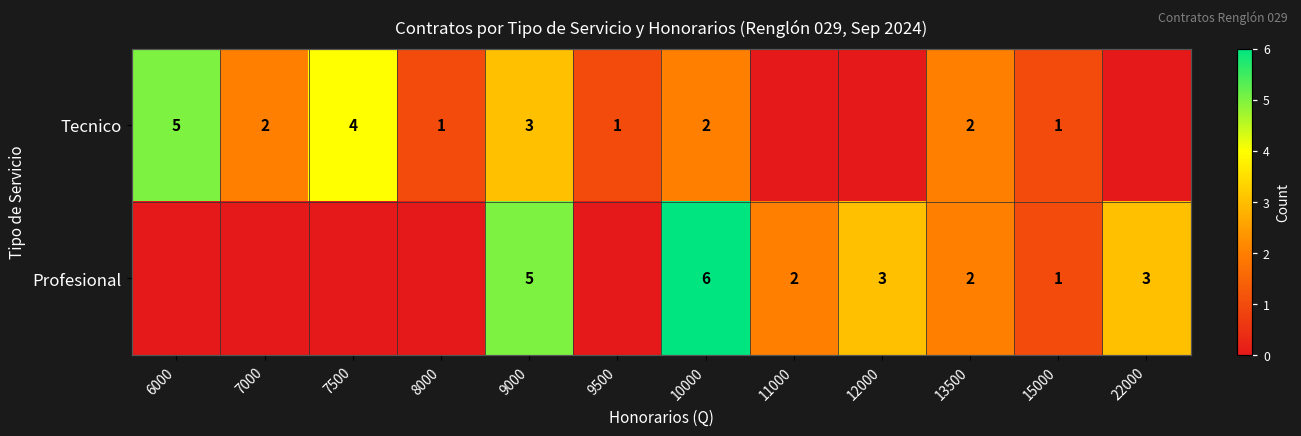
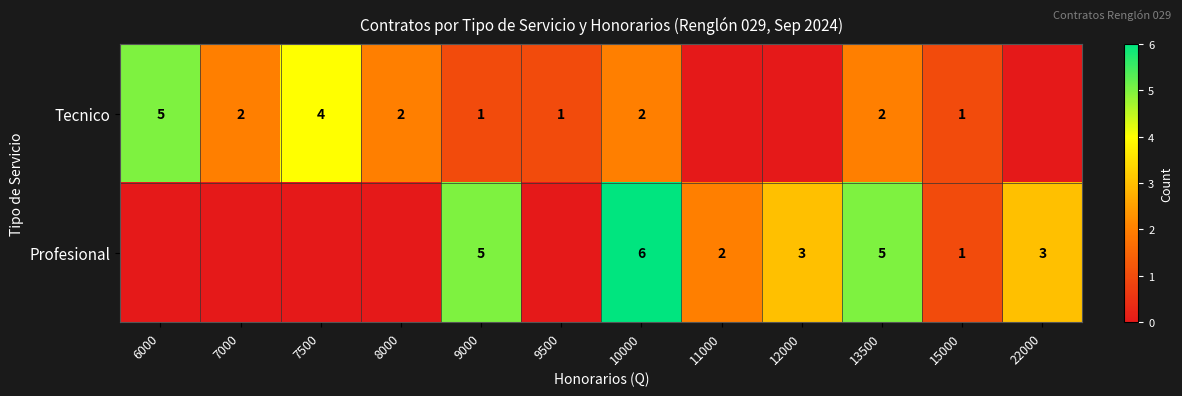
  {
    "Tecnico": {
      "6000": 5,
      "7000": 2,
      "7500": 4,
-     "8000": 1,
-     "9000": 3,
+     "8000": 2,
+     "9000": 1,
      "9500": 1,
      "10000": 2,
      "13500": 2,
      "15000": 1
    },
    "Profesional": {
      "9000": 5,
      "10000": 6,
      "11000": 2,
      "12000": 3,
-     "13500": 2,
+     "13500": 5,
      "15000": 1,
      "22000": 3
    }
  }
